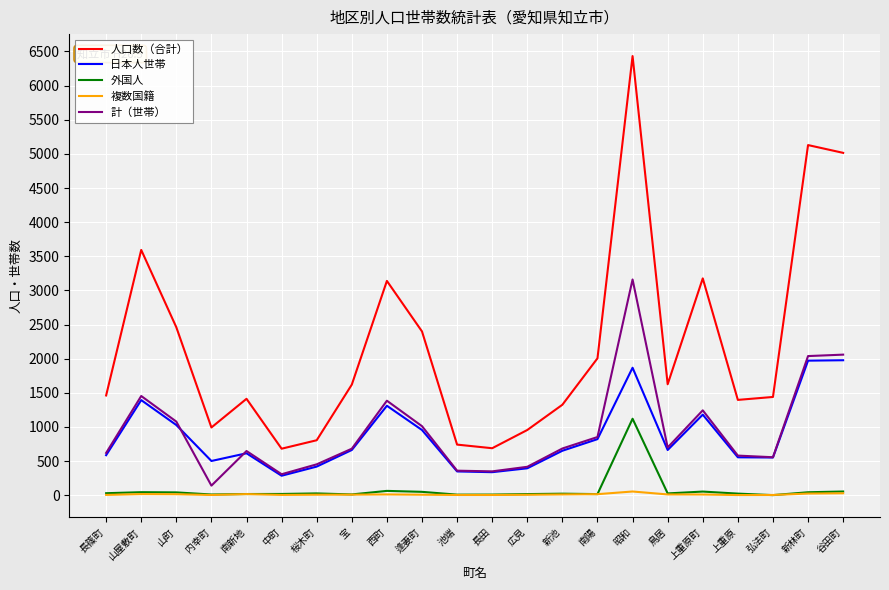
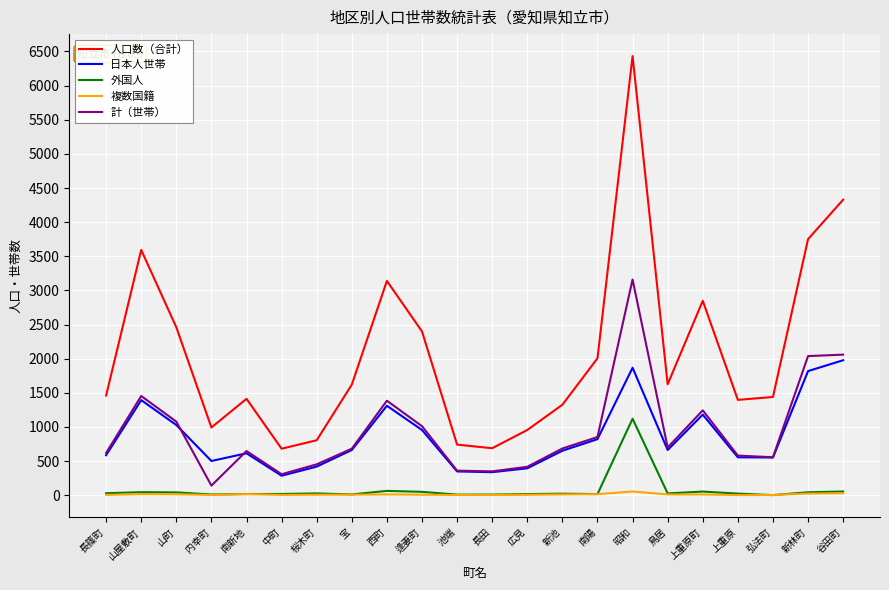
  {
    "人口数（合計）": {
      "長篠町": 1500,
      "山屋敷町": 3600,
      "山町": 2500,
      "内幸町": 1000,
      "南新地": 1400,
      "中町": 700,
      "桜木町": 800,
      "宝": 1600,
      "西町": 3100,
      "逢妻町": 2400,
      "池端": 700,
      "長田": 700,
      "広見": 1000,
      "新池": 1300,
      "南陽": 2000,
      "昭和": 6400,
      "鳥居": 1600,
-     "上重原町": 3200,
+     "上重原町": 2800,
      "上重原": 1400,
      "弘法町": 1400,
-     "新林町": 5100,
-     "谷田町": 5000
+     "新林町": 3800,
+     "谷田町": 4300
    },
    "日本人世帯": {
      "山屋敷町": 1400,
      "山町": 1000,
      "内幸町": 500,
      "西町": 1300,
      "逢妻町": 1000,
      "昭和": 1900,
      "上重原町": 1200,
-     "新林町": 2000,
+     "新林町": 1800,
      "谷田町": 2000
    },
    "外国人": {
      "西町": 100,
      "逢妻町": 0,
      "昭和": 1100,
      "上重原町": 100
    },
    "複数国籍": {
      "西町": 0,
      "逢妻町": 0,
      "昭和": 100,
      "上重原町": 0
    },
    "計（世帯）": {
      "山屋敷町": 1500,
      "山町": 1100,
      "内幸町": 100,
      "西町": 1400,
      "逢妻町": 1000,
      "昭和": 3200,
      "上重原町": 1200,
      "新林町": 2000,
      "谷田町": 2100
    }
  }
